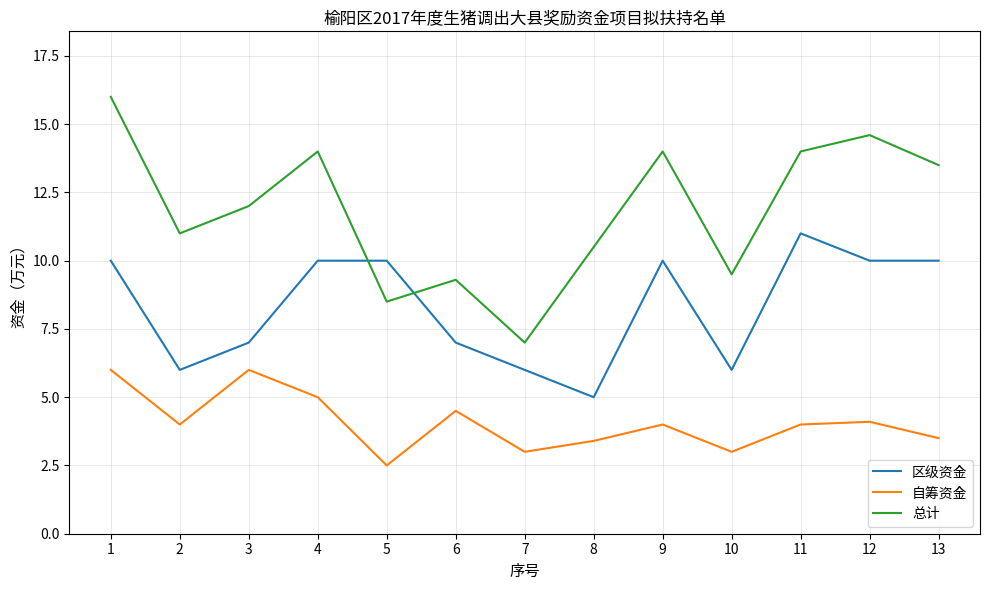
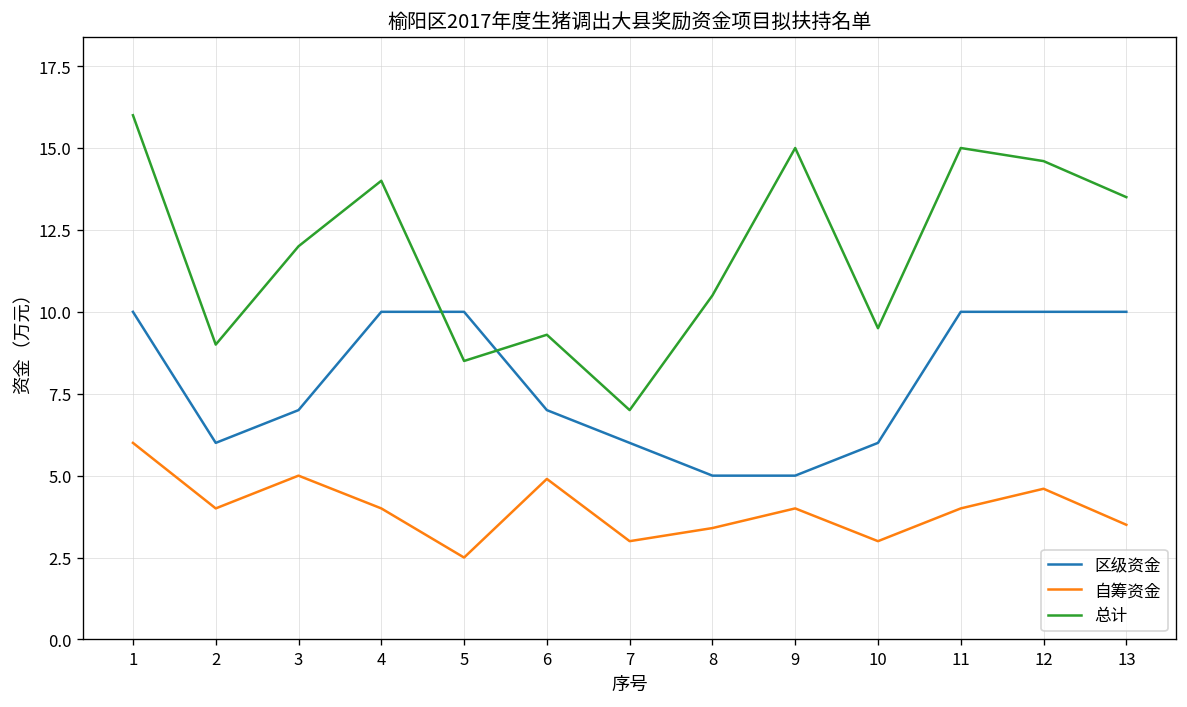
  {
    "区级资金": {
      "1": 10,
      "2": 6,
      "3": 7,
      "4": 10,
      "5": 10,
      "6": 7,
      "7": 6,
      "8": 5,
-     "9": 10,
+     "9": 5,
      "10": 6,
-     "11": 11,
+     "11": 10,
      "12": 10,
      "13": 10
    },
    "自筹资金": {
      "1": 6.0,
      "2": 4.0,
-     "3": 6,
-     "4": 5,
+     "3": 5,
+     "4": 4,
      "5": 2.5,
-     "6": 4.5,
+     "6": 4.9,
      "7": 3.0,
      "8": 3.4,
      "9": 4.0,
      "10": 3.0,
      "11": 4.0,
-     "12": 4.1,
+     "12": 4.6,
      "13": 3.5
    },
    "总计": {
      "1": 16,
-     "2": 11,
+     "2": 9,
      "3": 12,
      "4": 14,
      "5": 8.5,
      "6": 9.3,
      "7": 7,
      "8": 10.5,
-     "9": 14,
+     "9": 15,
      "10": 9.5,
-     "11": 14,
+     "11": 15,
      "12": 14.6,
      "13": 13.5
    }
  }
